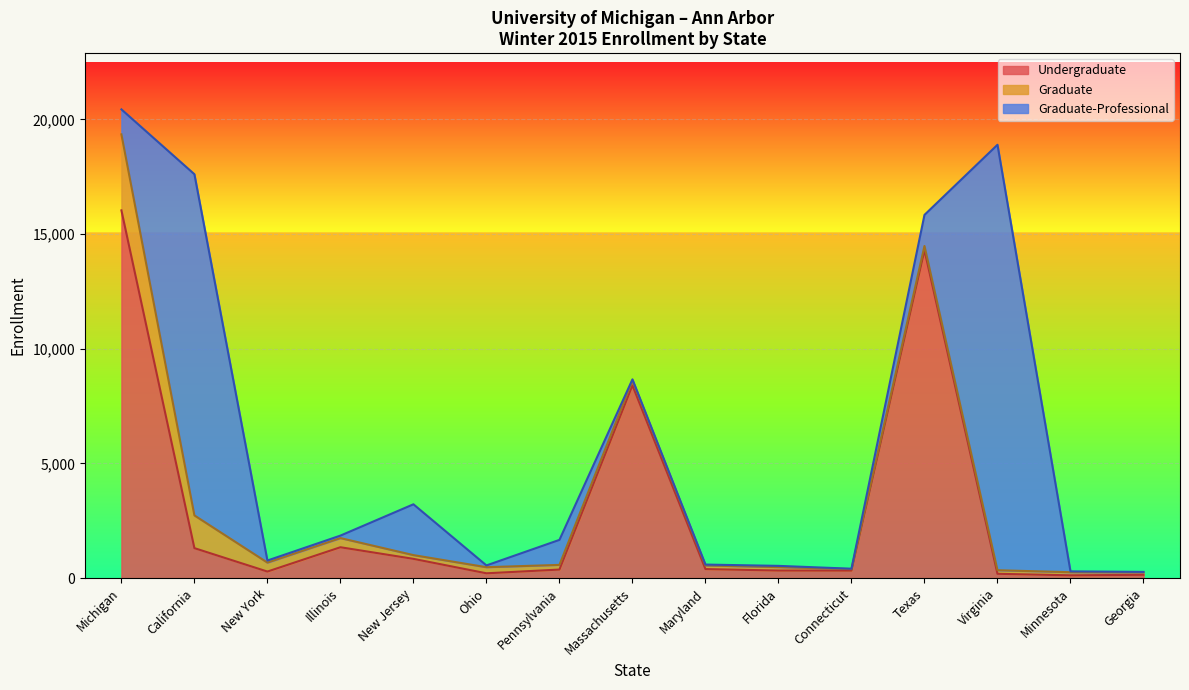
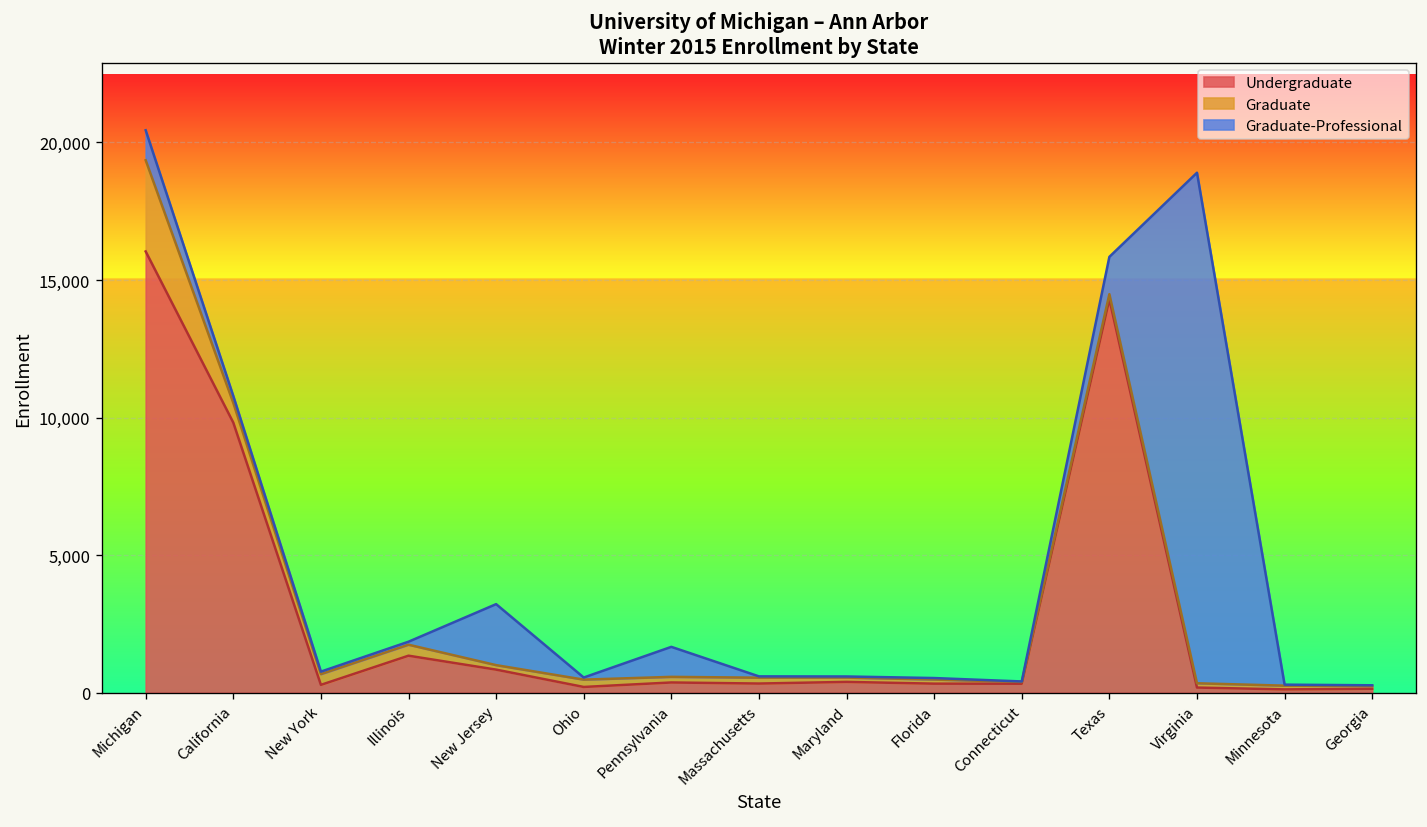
  {
    "Undergraduate": {
      "Michigan": "16,000",
-     "California": "1,300",
+     "California": "9,800",
      "New York": "300",
      "Illinois": "1,300",
      "New Jersey": "800",
      "Ohio": "200",
      "Pennsylvania": "400",
-     "Massachusetts": "8,400",
+     "Massachusetts": "300",
      "Maryland": "400",
      "Florida": "300",
      "Texas": "14,300",
      "Virginia": "200",
      "Minnesota": "100"
    },
    "Graduate": {
      "Michigan": "3,300",
-     "California": "1,400",
+     "California": "700",
      "New Jersey": "200",
      "Pennsylvania": "200",
      "Texas": "200",
      "Virginia": "200"
    },
    "Graduate-Professional": {
      "Michigan": "1,100",
-     "California": "14,900",
+     "California": "300",
      "New Jersey": "2,200",
      "Pennsylvania": "1,100",
      "Texas": "1,400",
      "Virginia": "18,600"
    }
  }
